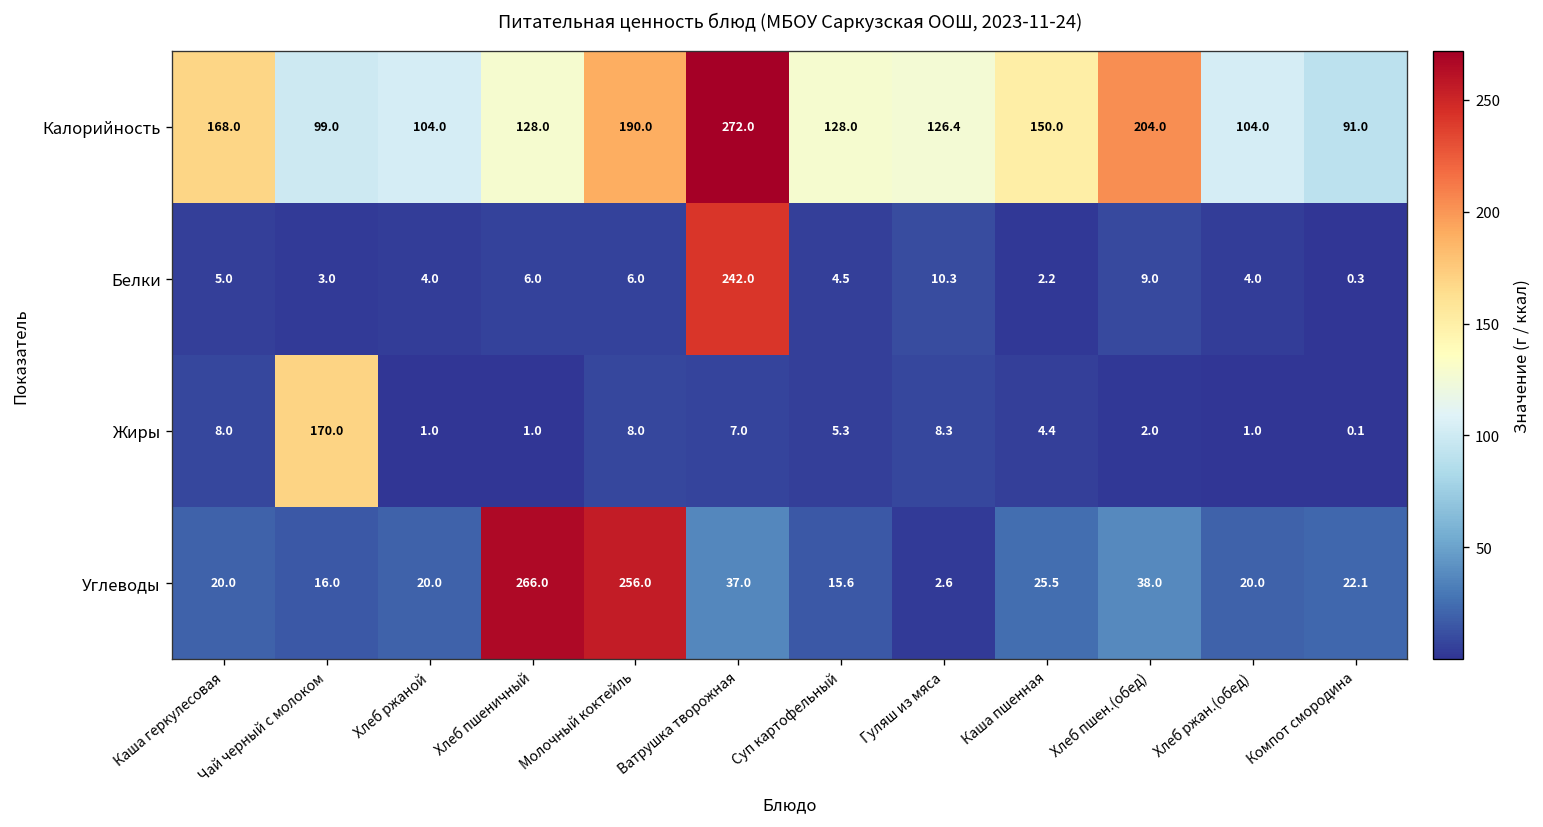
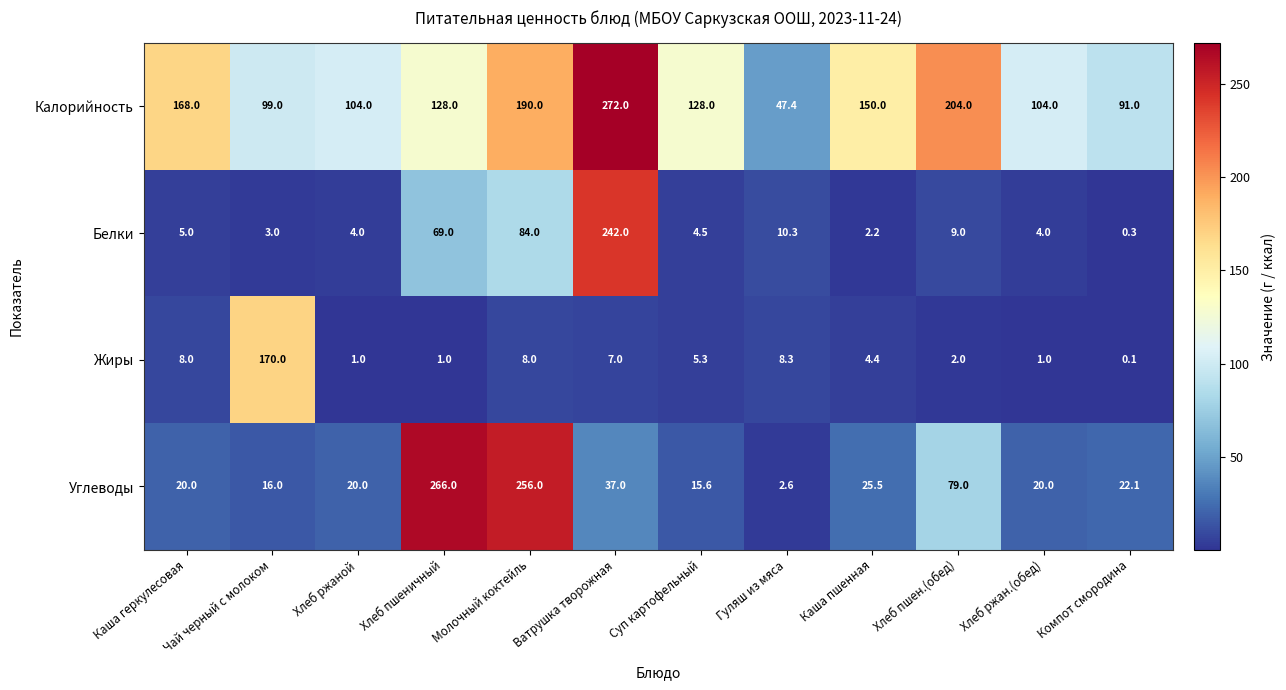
  {
    "Калорийность": {
      "Каша геркулесовая": 168.0,
      "Чай черный с молоком": 99.0,
      "Хлеб ржаной": 104.0,
      "Хлеб пшеничный": 128.0,
      "Молочный коктейль": 190.0,
      "Ватрушка творожная": 272.0,
      "Суп картофельный": 128.0,
-     "Гуляш из мяса": 126.4,
+     "Гуляш из мяса": 47.4,
      "Каша пшенная": 150.0,
      "Хлеб пшен.(обед)": 204.0,
      "Хлеб ржан.(обед)": 104.0,
      "Компот смородина": 91.0
    },
    "Белки": {
      "Каша геркулесовая": 5.0,
      "Чай черный с молоком": 3.0,
      "Хлеб ржаной": 4.0,
-     "Хлеб пшеничный": 6.0,
-     "Молочный коктейль": 6.0,
+     "Хлеб пшеничный": 69.0,
+     "Молочный коктейль": 84.0,
      "Ватрушка творожная": 242.0,
      "Суп картофельный": 4.5,
      "Гуляш из мяса": 10.3,
      "Каша пшенная": 2.2,
      "Хлеб пшен.(обед)": 9.0,
      "Хлеб ржан.(обед)": 4.0,
      "Компот смородина": 0.3
    },
    "Жиры": {
      "Каша геркулесовая": 8.0,
      "Чай черный с молоком": 170.0,
      "Хлеб ржаной": 1.0,
      "Хлеб пшеничный": 1.0,
      "Молочный коктейль": 8.0,
      "Ватрушка творожная": 7.0,
      "Суп картофельный": 5.3,
      "Гуляш из мяса": 8.3,
      "Каша пшенная": 4.4,
      "Хлеб пшен.(обед)": 2.0,
      "Хлеб ржан.(обед)": 1.0,
      "Компот смородина": 0.1
    },
    "Углеводы": {
      "Каша геркулесовая": 20.0,
      "Чай черный с молоком": 16.0,
      "Хлеб ржаной": 20.0,
      "Хлеб пшеничный": 266.0,
      "Молочный коктейль": 256.0,
      "Ватрушка творожная": 37.0,
      "Суп картофельный": 15.6,
      "Гуляш из мяса": 2.6,
      "Каша пшенная": 25.5,
-     "Хлеб пшен.(обед)": 38.0,
+     "Хлеб пшен.(обед)": 79.0,
      "Хлеб ржан.(обед)": 20.0,
      "Компот смородина": 22.1
    }
  }
